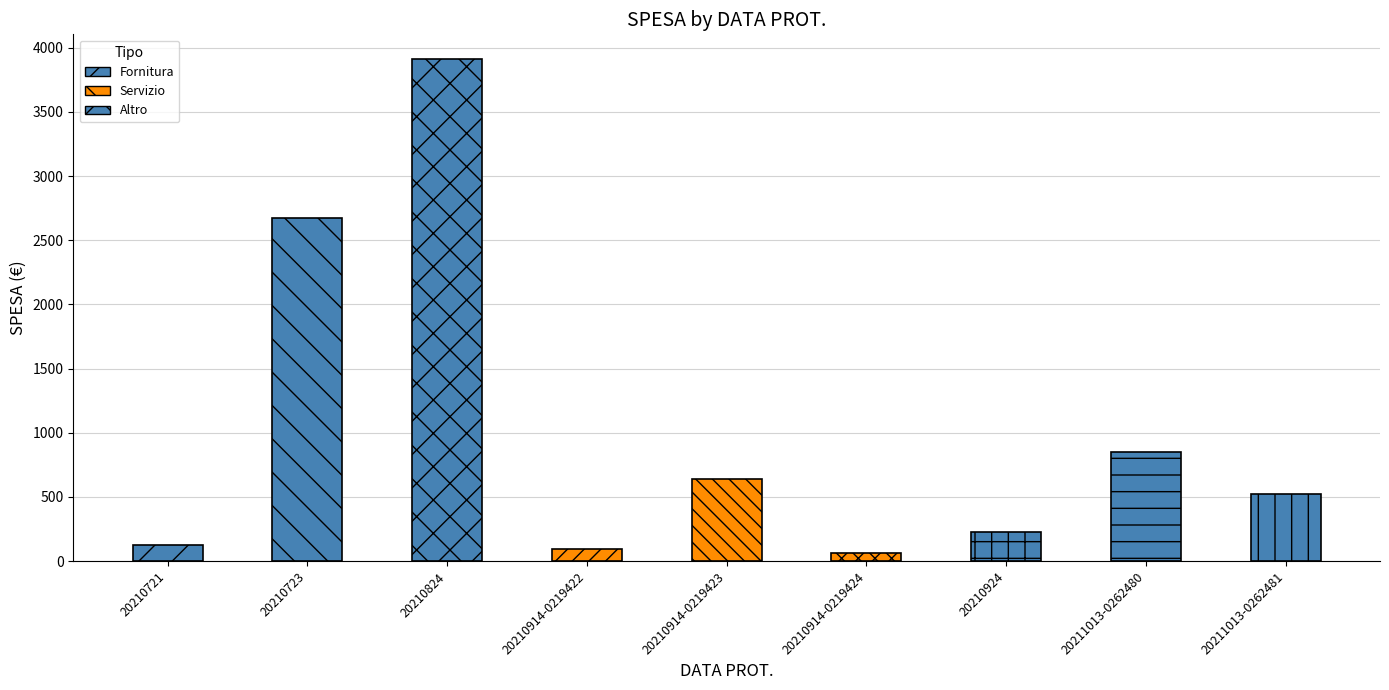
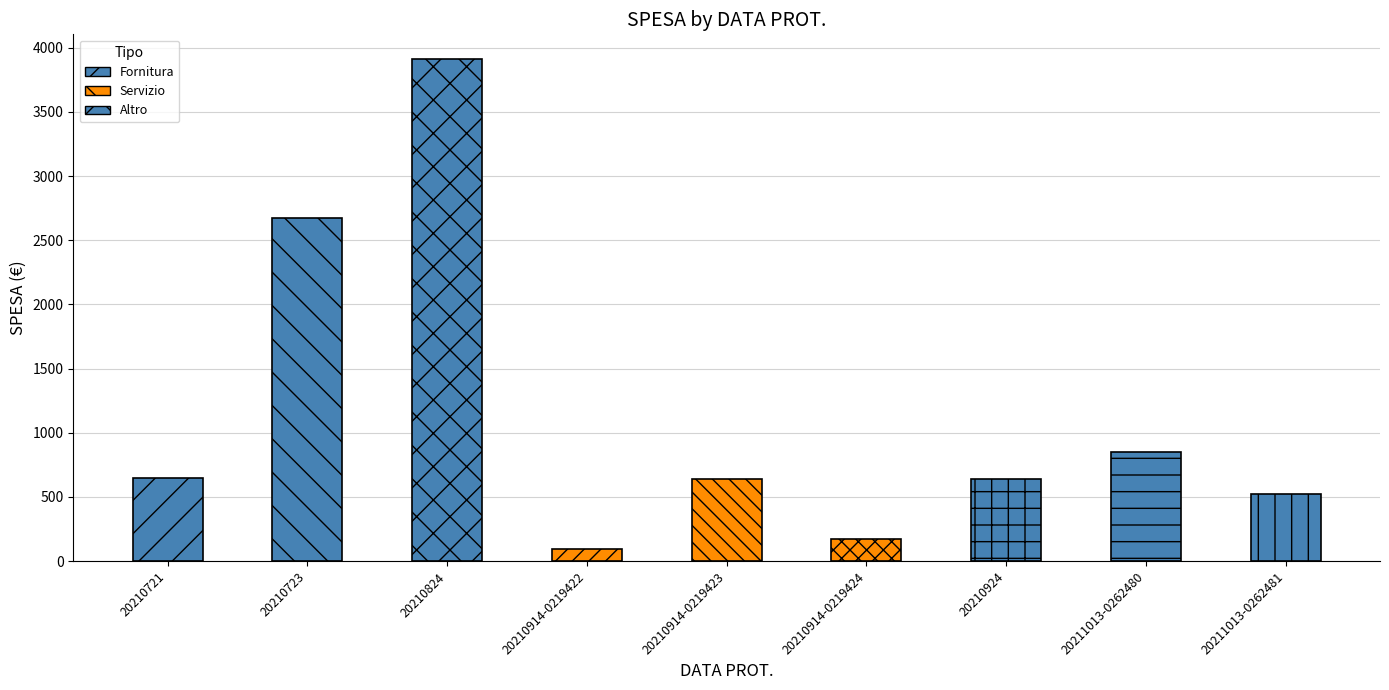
  {
-   "20210721": 130,
+   "20210721": 650,
    "20210723": 2670,
    "20210824": 3910,
    "20210914-0219422": 100,
    "20210914-0219423": 640,
-   "20210914-0219424": 60,
-   "20210924": 230,
+   "20210914-0219424": 170,
+   "20210924": 640,
    "20211013-0262480": 850,
    "20211013-0262481": 520
  }
